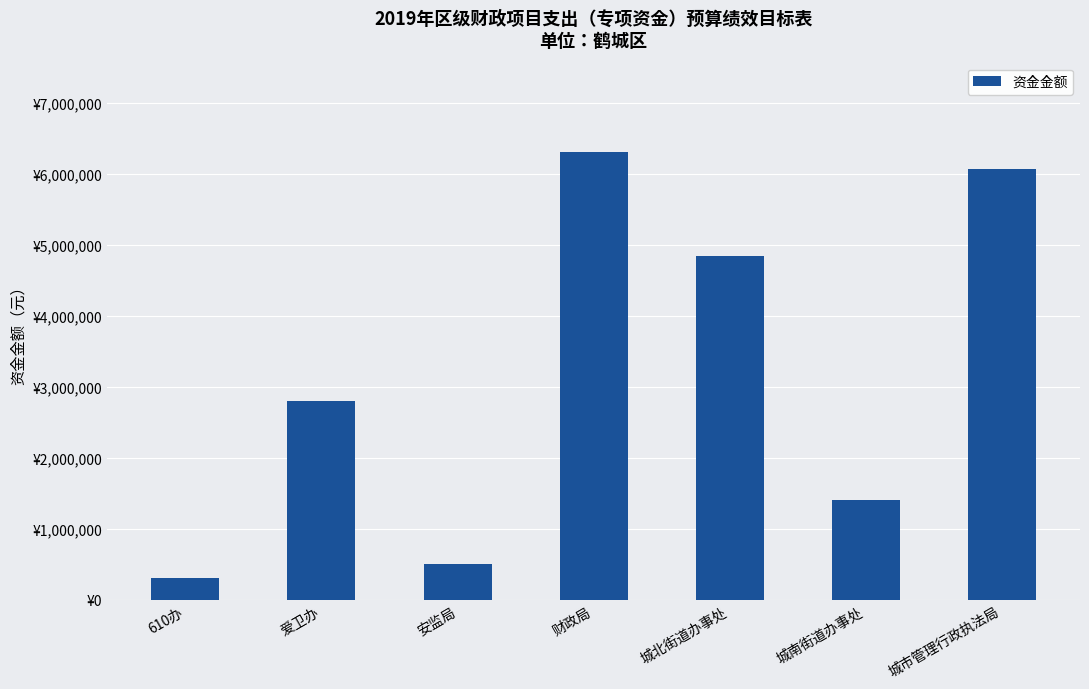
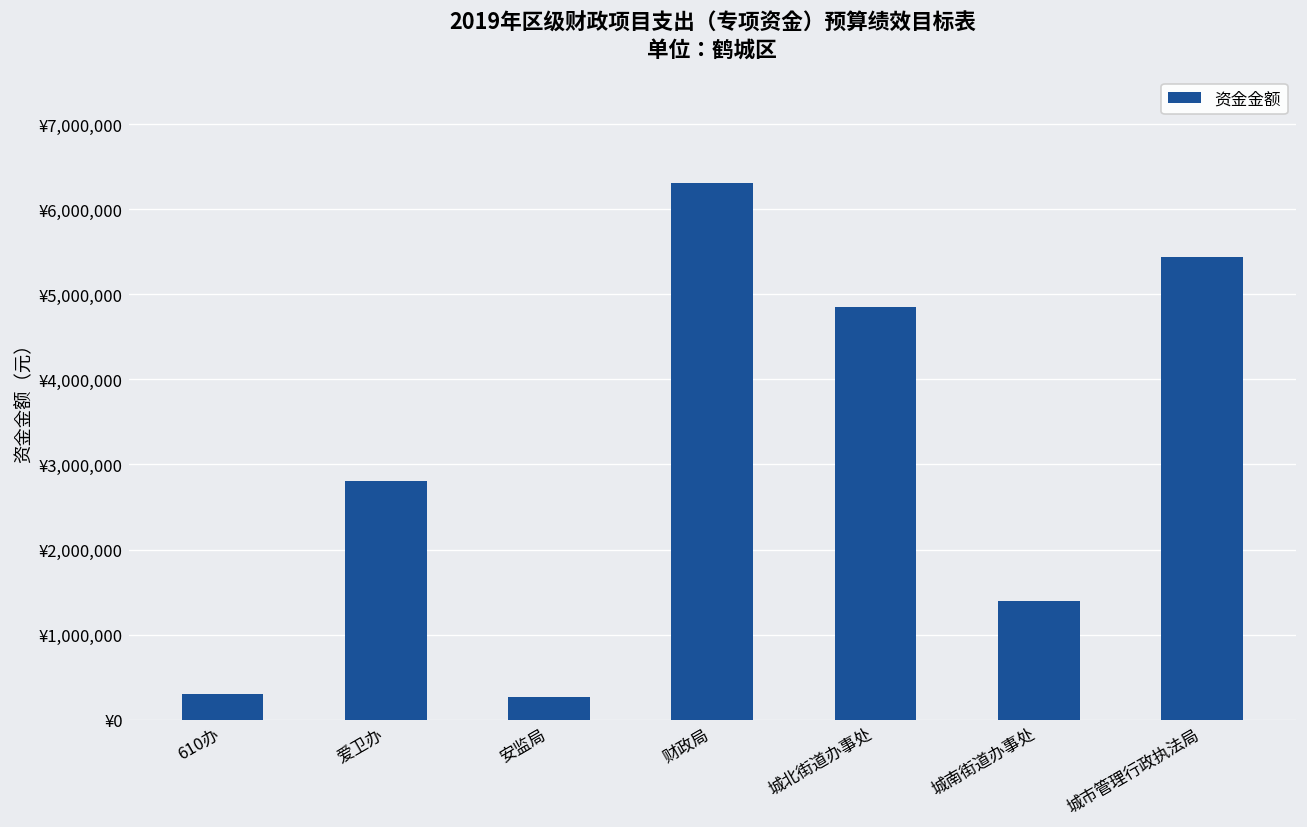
  {
    "610办": "¥300,000",
    "爱卫办": "¥2,800,000",
-   "安监局": "¥500,000",
+   "安监局": "¥300,000",
    "财政局": "¥6,300,000",
    "城北街道办事处": "¥4,900,000",
    "城南街道办事处": "¥1,400,000",
-   "城市管理行政执法局": "¥6,100,000"
+   "城市管理行政执法局": "¥5,400,000"
  }
